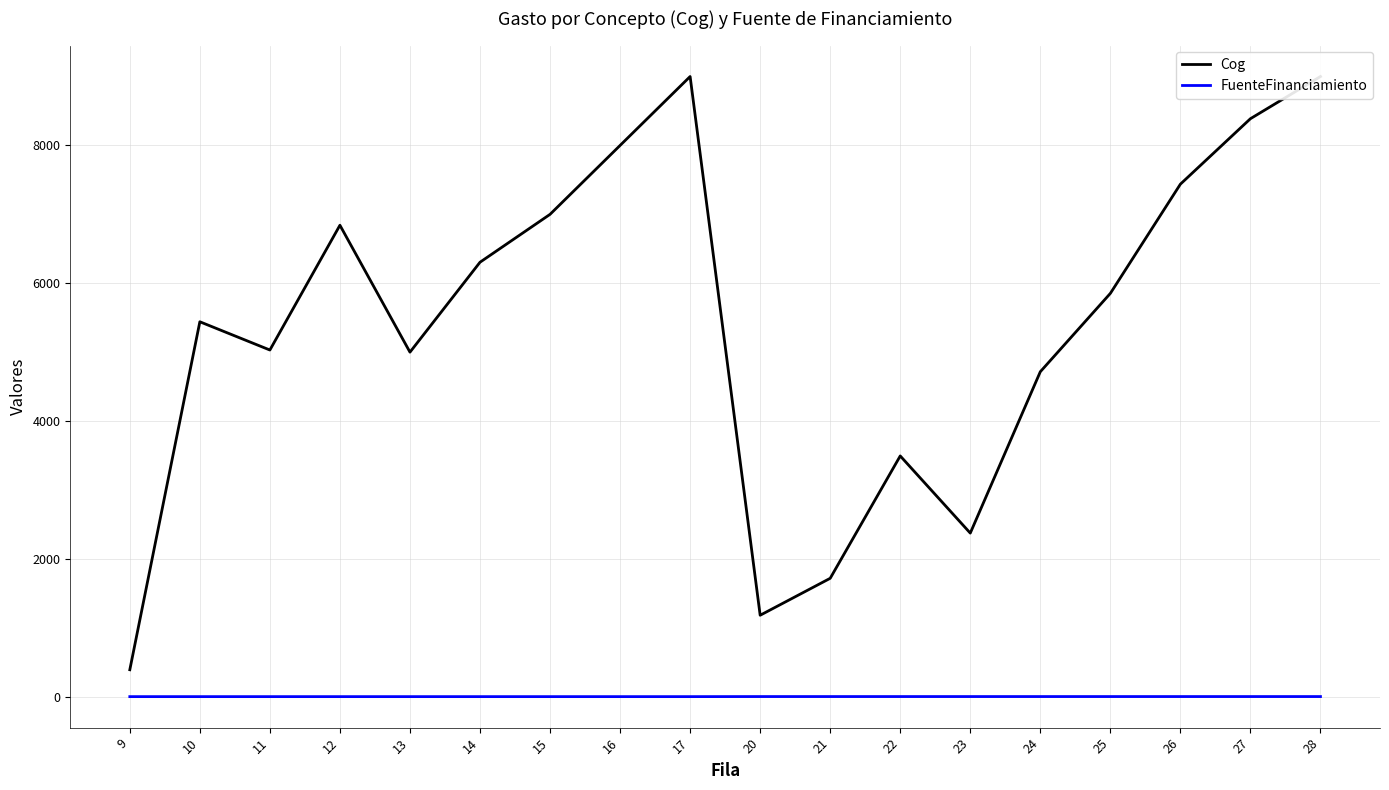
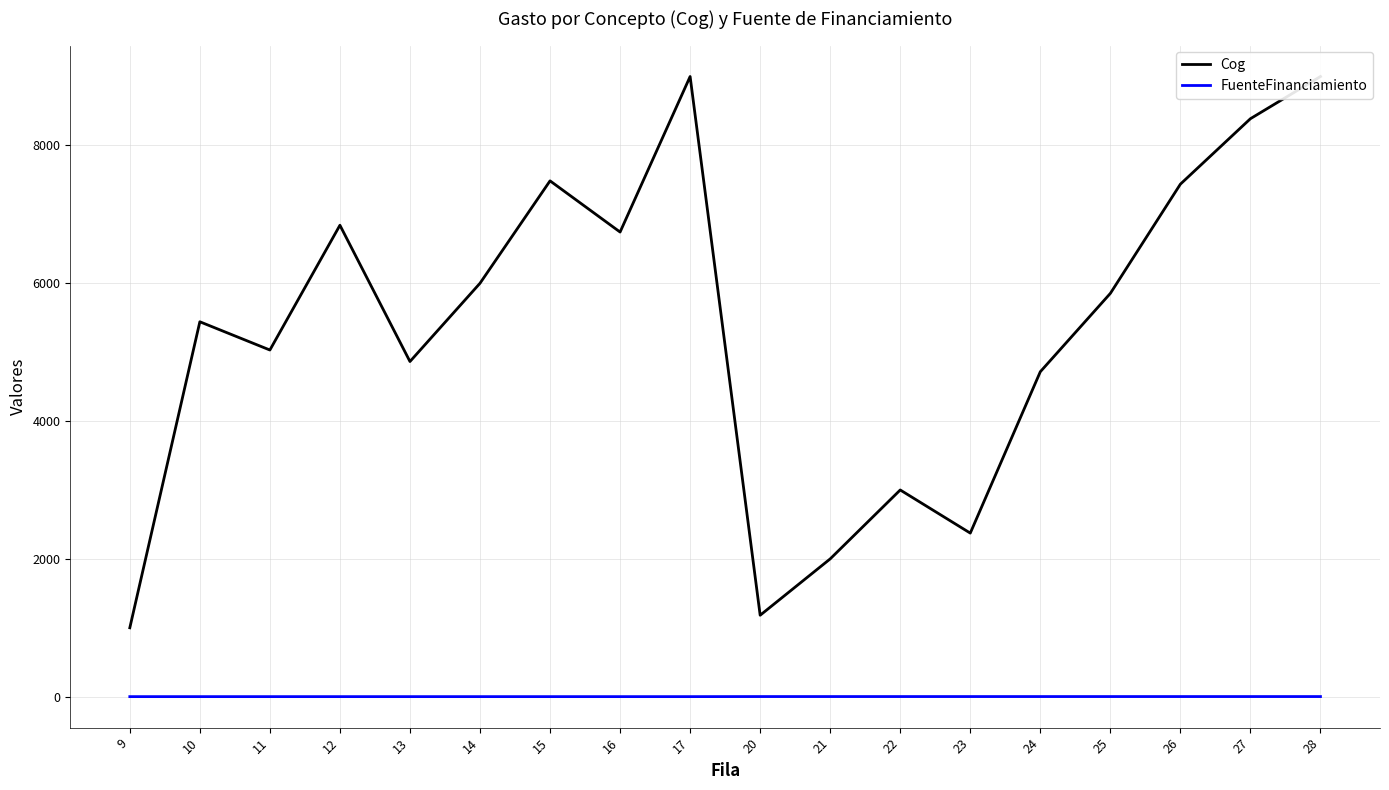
  {
    "Cog": {
-     "9": 400,
+     "9": 1000,
      "10": 5400,
      "11": 5000,
      "12": 6800,
-     "13": 5000,
-     "14": 6300,
-     "15": 7000,
-     "16": 8000,
+     "13": 4900,
+     "14": 6000,
+     "15": 7500,
+     "16": 6700,
      "17": 9000,
      "20": 1200,
-     "21": 1700,
-     "22": 3500,
+     "21": 2000,
+     "22": 3000,
      "23": 2400,
      "24": 4700,
      "25": 5900,
      "26": 7400,
      "27": 8400
    },
    "FuenteFinanciamiento": {
      "9": 0,
      "10": 0,
      "11": 0,
      "12": 0,
      "13": 0,
      "14": 0,
      "15": 0,
      "16": 0,
      "17": 0,
      "20": 0,
      "21": 0,
      "22": 0,
      "23": 0,
      "24": 0,
      "25": 0,
      "26": 0,
      "27": 0,
      "28": 0
    }
  }
